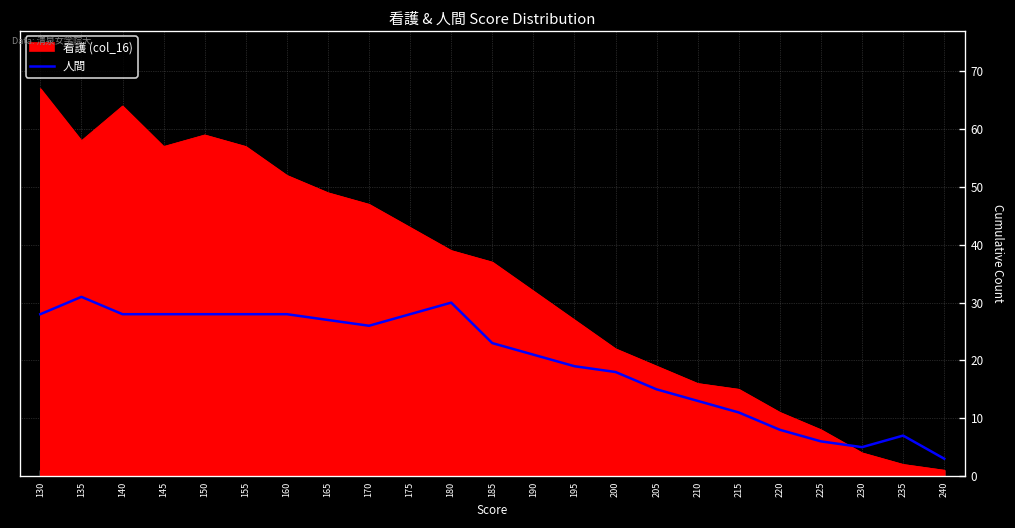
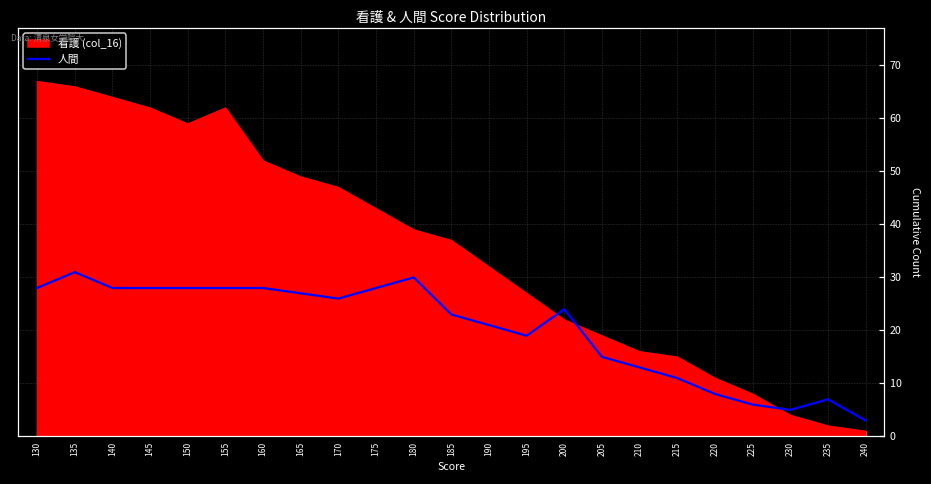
  {
    "看護 (col_16)": {
      "130": 67,
-     "135": 58,
+     "135": 66,
      "140": 64,
-     "145": 57,
+     "145": 62,
      "150": 59,
-     "155": 57,
+     "155": 62,
      "160": 52,
      "165": 49,
      "170": 47,
      "175": 43,
      "180": 39,
      "185": 37,
      "190": 32,
      "195": 27,
      "200": 22,
      "205": 19,
      "210": 16,
      "215": 15,
      "220": 11,
      "225": 8,
      "230": 4,
      "235": 2,
      "240": 1
    },
    "人間": {
      "130": 28,
      "135": 31,
      "140": 28,
      "145": 28,
      "150": 28,
      "155": 28,
      "160": 28,
      "165": 27,
      "170": 26,
      "175": 28,
      "180": 30,
      "185": 23,
      "190": 21,
      "195": 19,
-     "200": 18,
+     "200": 24,
      "205": 15,
      "210": 13,
      "215": 11,
      "220": 8,
      "225": 6,
      "230": 5,
      "235": 7,
      "240": 3
    }
  }
